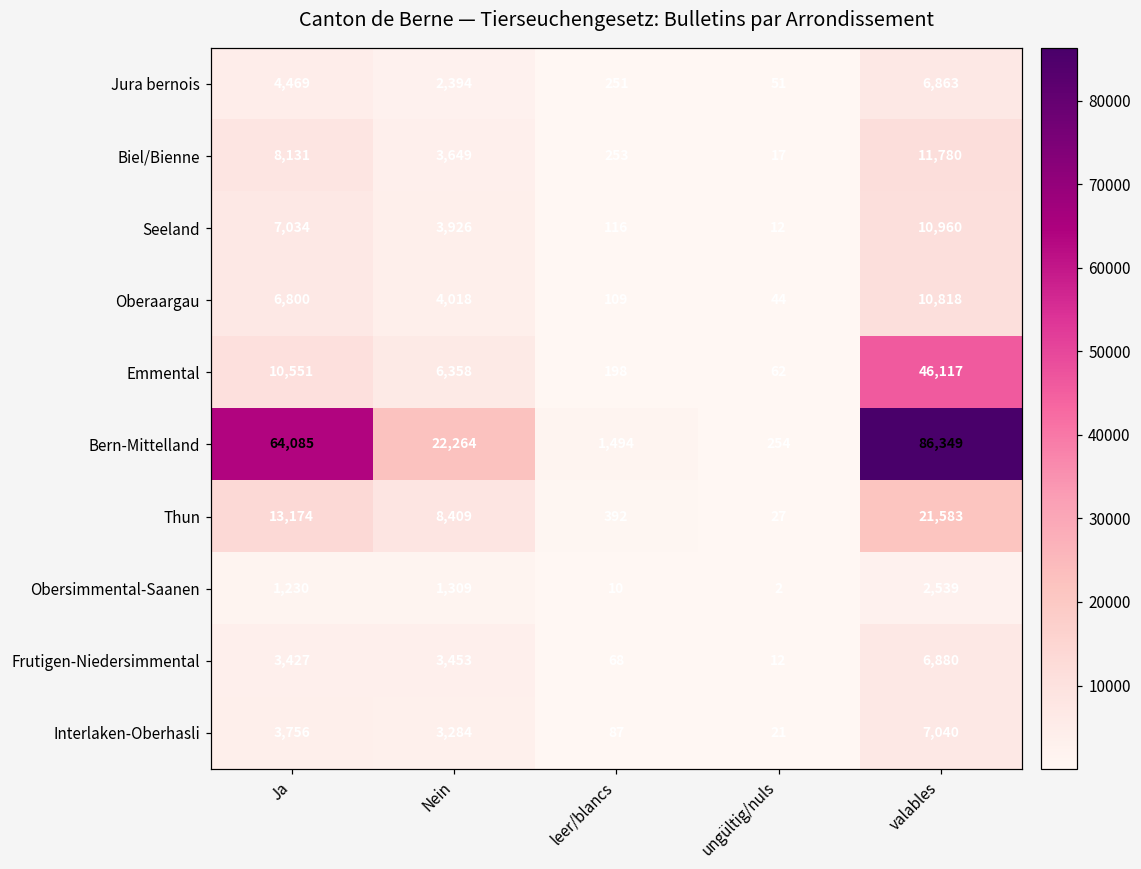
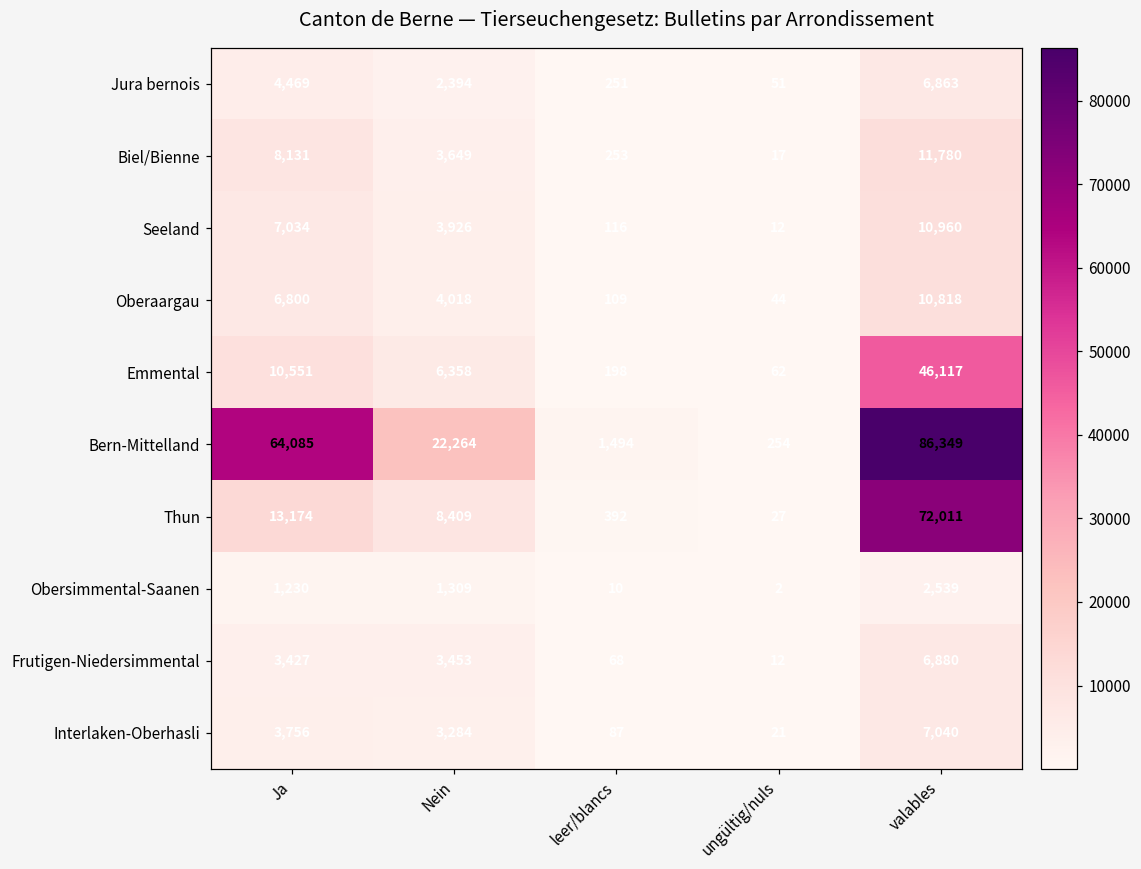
  {
    "Emmental": {
      "valables": "46,117"
    },
    "Bern-Mittelland": {
      "Ja": "64,085",
      "Nein": "22,264",
      "valables": "86,349"
    },
    "Thun": {
-     "valables": "21,583"
+     "valables": "72,011"
    }
  }
